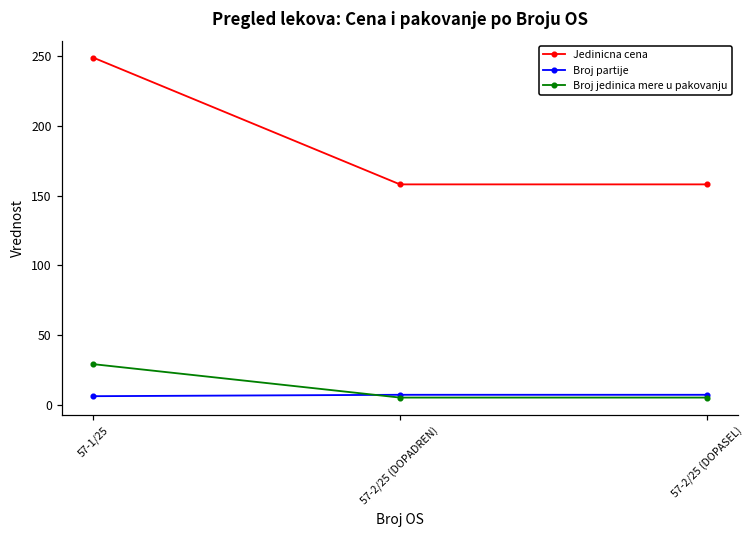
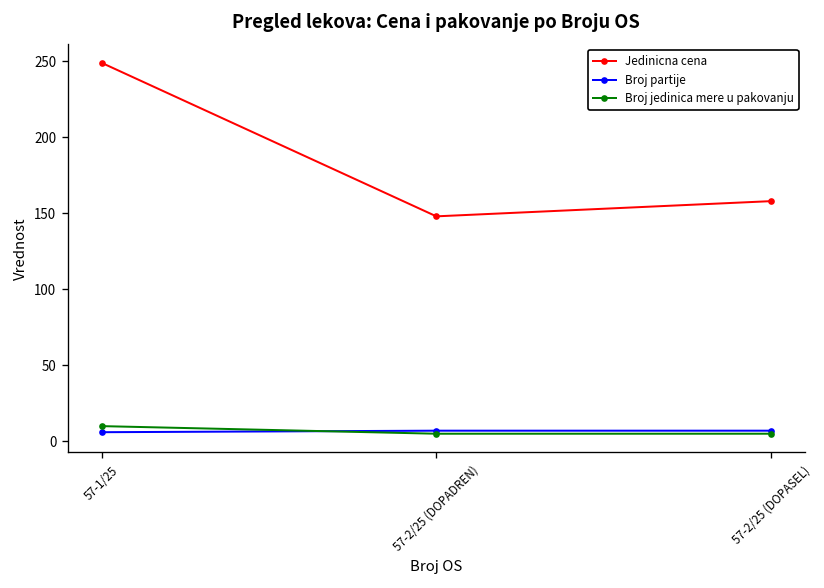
  {
    "Jedinicna cena": {
      "57-1/25": 249,
-     "57-2/25 (DOPADREN)": 158,
+     "57-2/25 (DOPADREN)": 148,
      "57-2/25 (DOPASEL)": 158
    },
    "Broj partije": {
      "57-1/25": 6
    },
    "Broj jedinica mere u pakovanju": {
-     "57-1/25": 29
+     "57-1/25": 10
    }
  }
